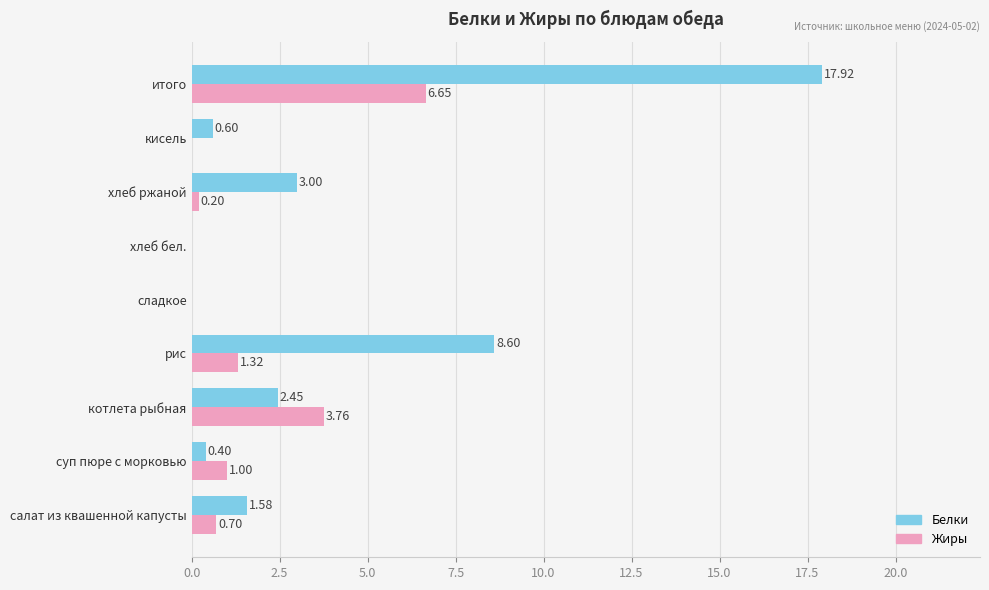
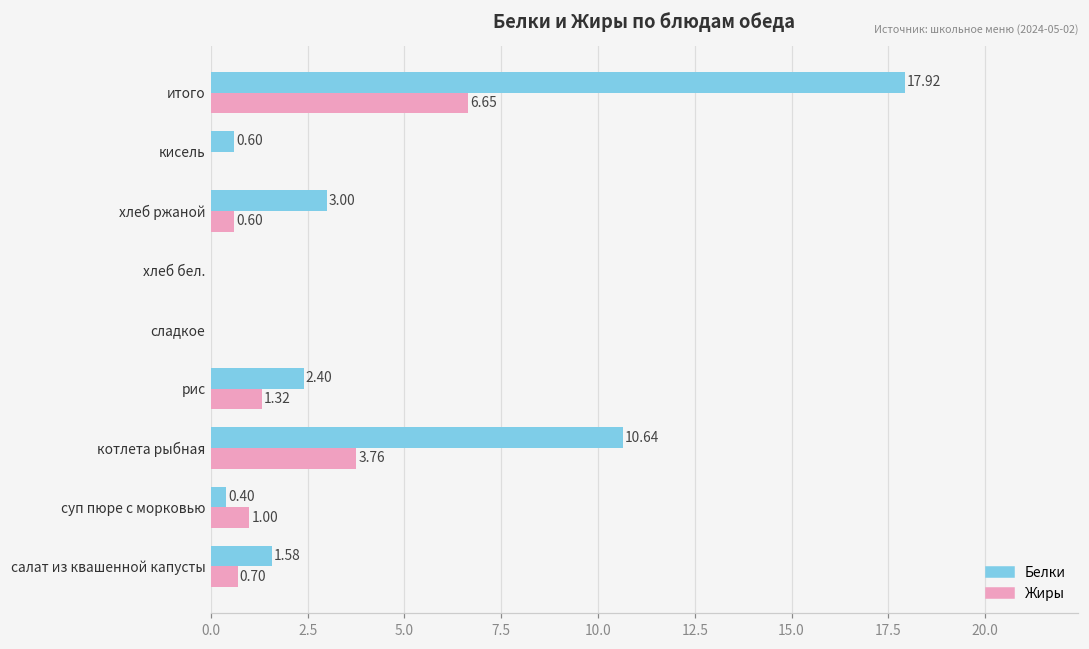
  {
    "Белки": {
      "итого": 17.92,
      "кисель": 0.60,
      "хлеб ржаной": 3.00,
-     "рис": 8.60,
-     "котлета рыбная": 2.45,
+     "рис": 2.40,
+     "котлета рыбная": 10.64,
      "суп пюре с морковью": 0.40,
      "салат из квашенной капусты": 1.58
    },
    "Жиры": {
      "итого": 6.65,
-     "хлеб ржаной": 0.20,
+     "хлеб ржаной": 0.60,
      "рис": 1.32,
      "котлета рыбная": 3.76,
      "суп пюре с морковью": 1.00,
      "салат из квашенной капусты": 0.70
    }
  }
